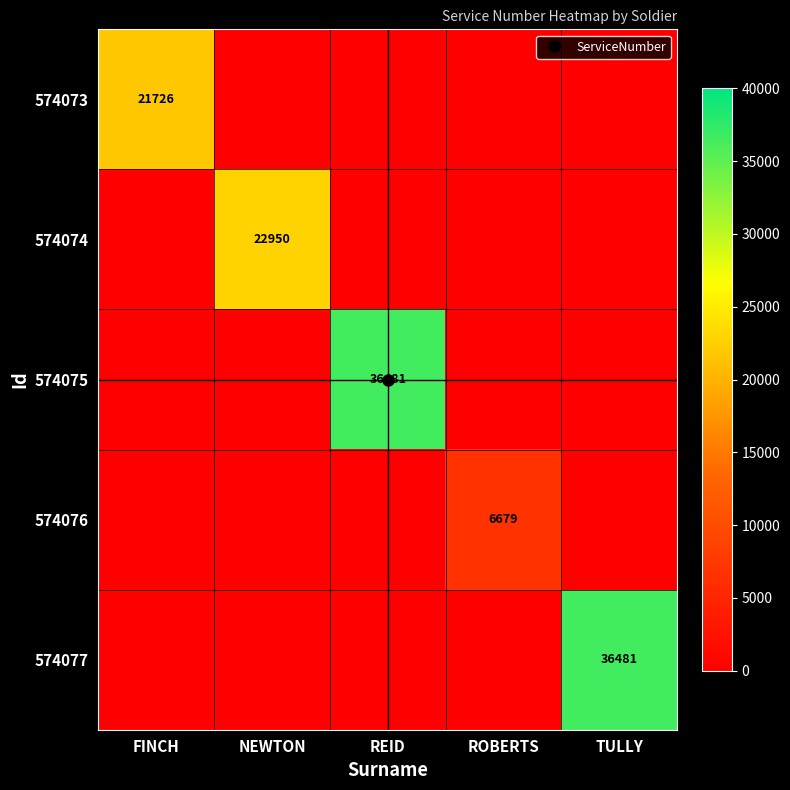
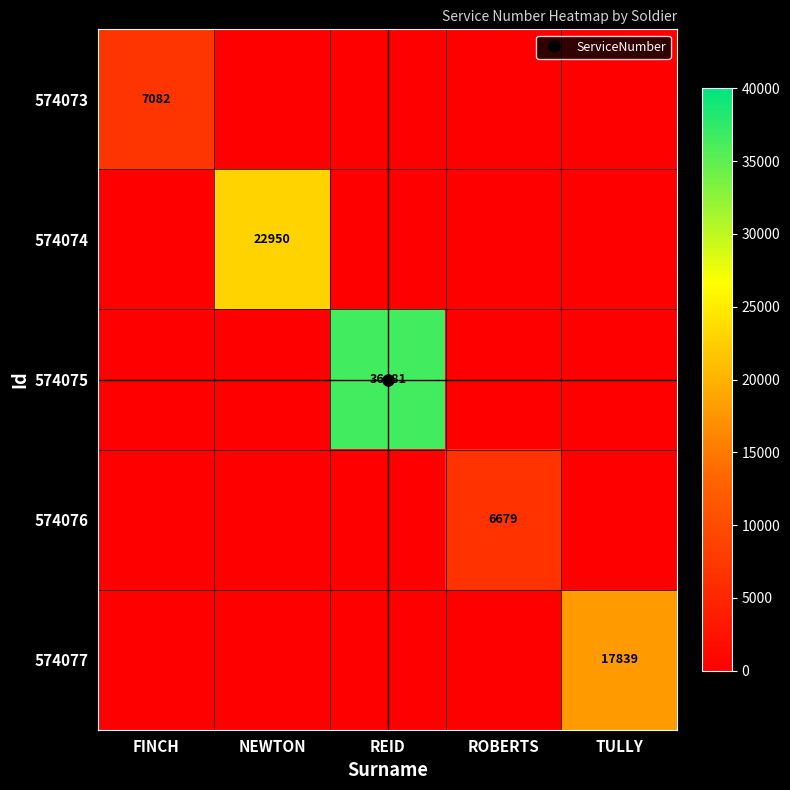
  {
    "574073": {
-     "FINCH": 21726
+     "FINCH": 7082
    },
    "574074": {
      "NEWTON": 22950
    },
    "574076": {
      "ROBERTS": 6679
    },
    "574077": {
-     "TULLY": 36481
+     "TULLY": 17839
    }
  }
